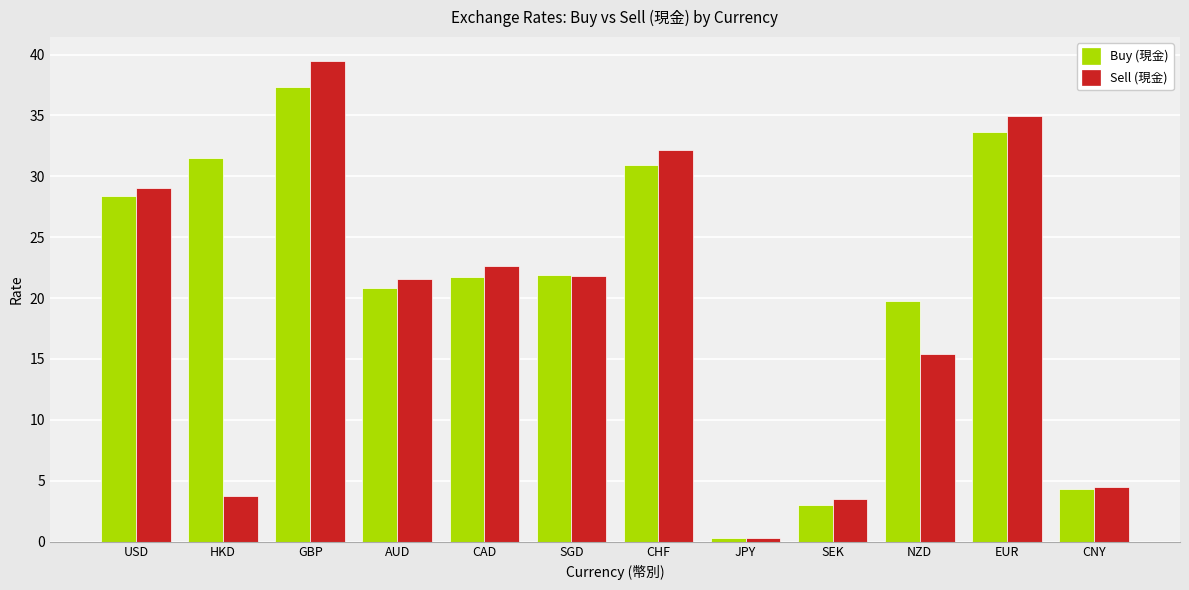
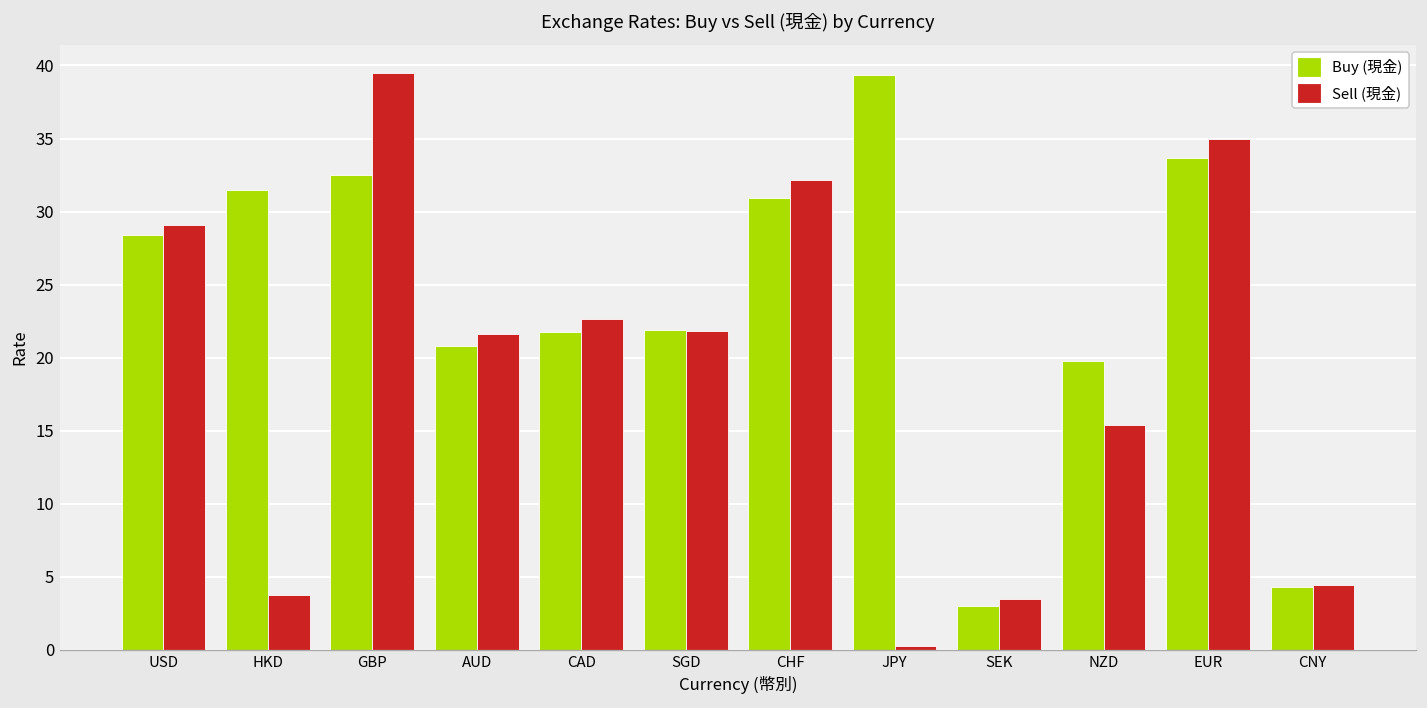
  {
    "Buy (現金)": {
      "USD": 28.4,
      "HKD": 31.5,
-     "GBP": 37.3,
+     "GBP": 32.5,
      "AUD": 20.8,
      "CAD": 21.7,
      "SGD": 21.9,
      "CHF": 30.9,
-     "JPY": 0.3,
+     "JPY": 39.3,
      "SEK": 3.0,
      "NZD": 19.8,
      "EUR": 33.7,
      "CNY": 4.3
    },
    "Sell (現金)": {
      "USD": 29.1,
      "HKD": 3.8,
      "GBP": 39.5,
      "AUD": 21.6,
      "CAD": 22.6,
      "SGD": 21.8,
      "CHF": 32.1,
      "JPY": 0.3,
      "SEK": 3.5,
      "NZD": 15.4,
      "EUR": 35.0,
      "CNY": 4.5
    }
  }
